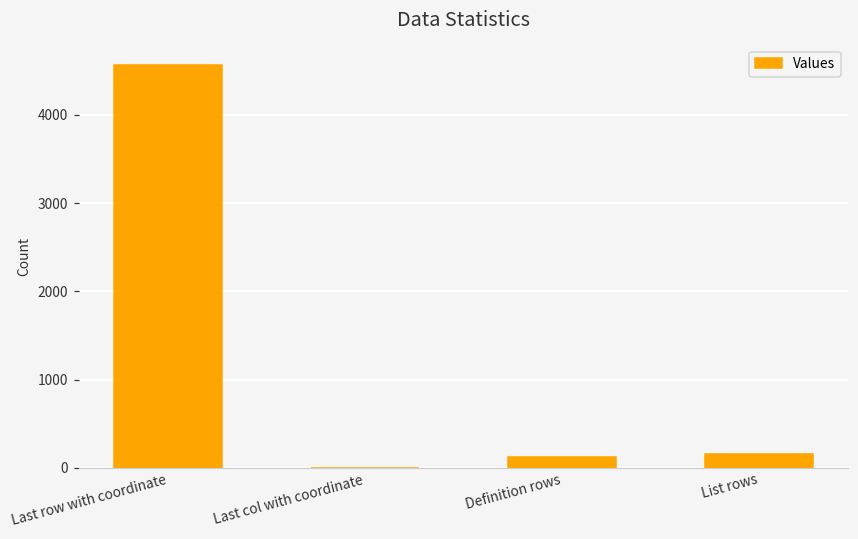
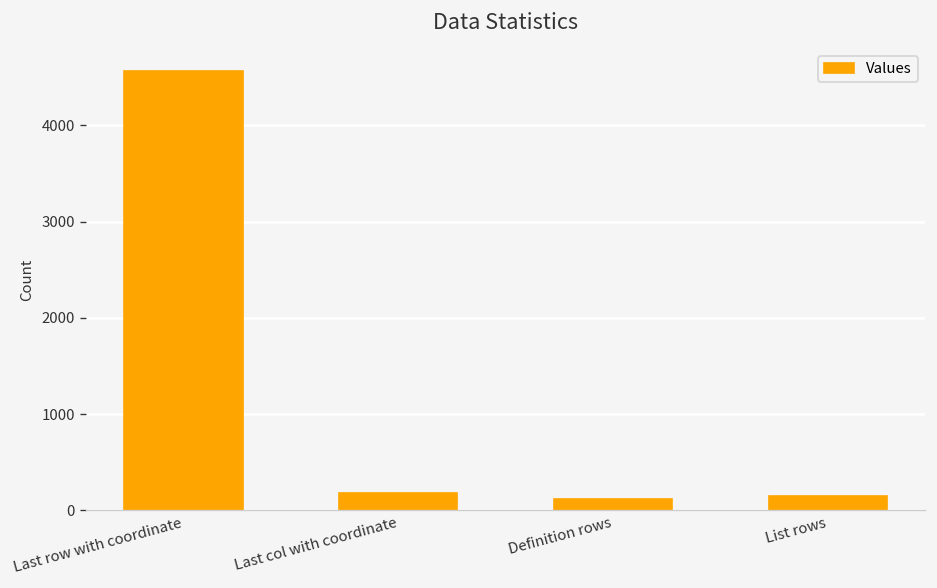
  {
    "Last row with coordinate": 4600,
-   "Last col with coordinate": 0,
+   "Last col with coordinate": 200,
    "Definition rows": 100,
    "List rows": 200
  }
